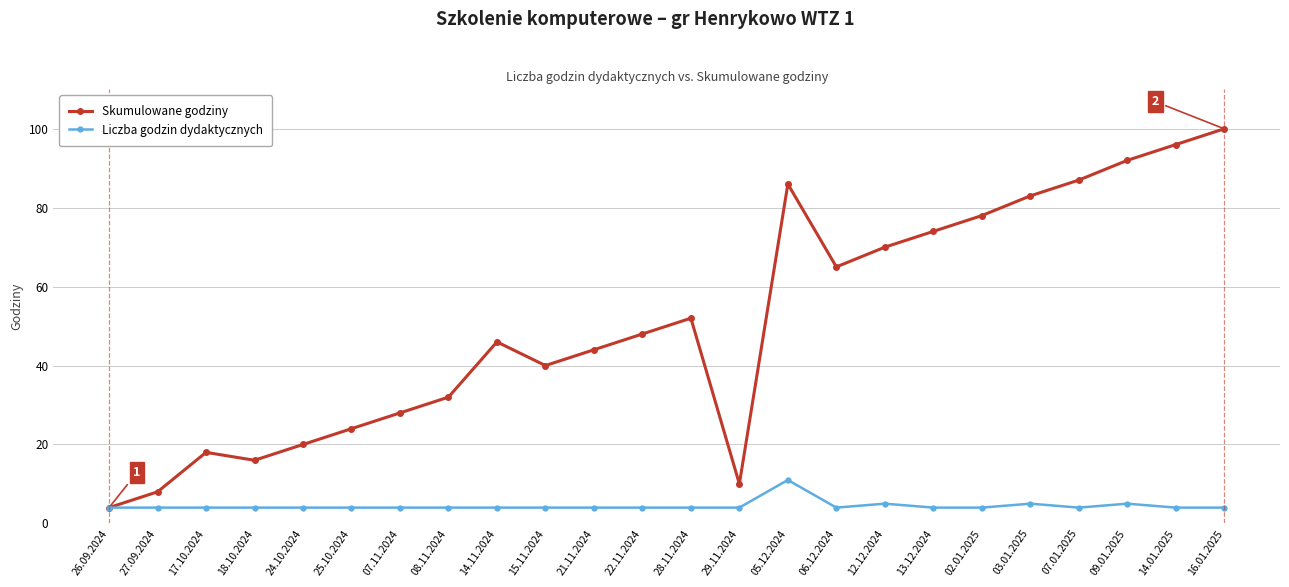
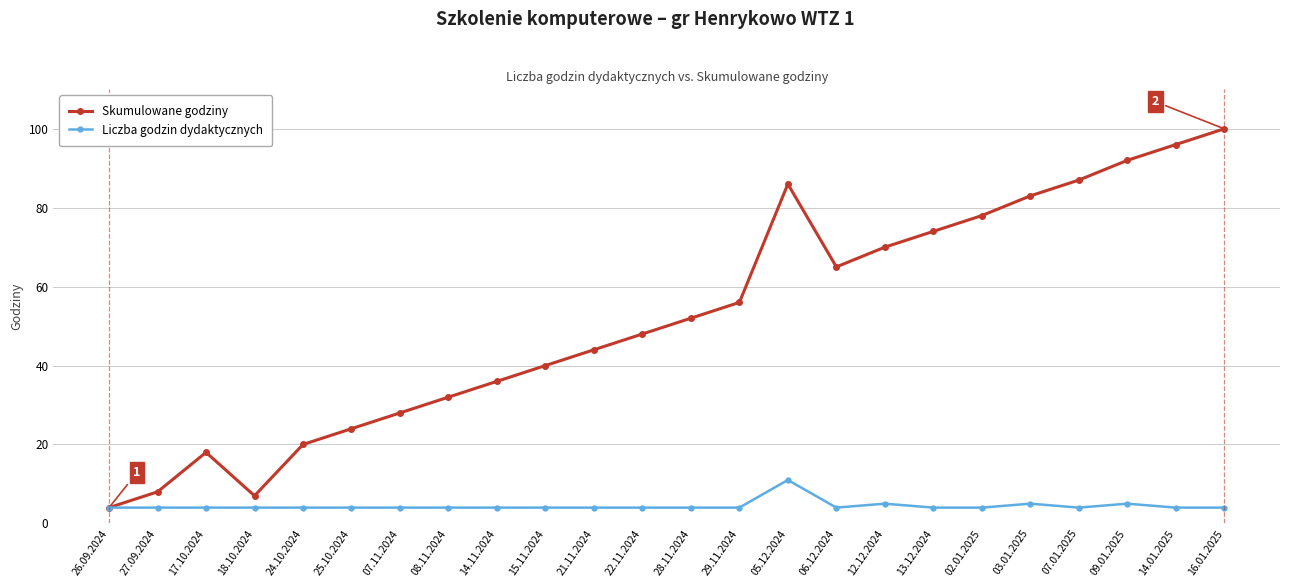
  {
    "Skumulowane godziny": {
      "27.09.2024": 8,
      "17.10.2024": 18,
-     "18.10.2024": 16,
+     "18.10.2024": 7,
      "24.10.2024": 20,
      "25.10.2024": 24,
      "07.11.2024": 28,
      "08.11.2024": 32,
-     "14.11.2024": 46,
+     "14.11.2024": 36,
      "15.11.2024": 40,
      "21.11.2024": 44,
      "22.11.2024": 48,
      "28.11.2024": 52,
-     "29.11.2024": 10,
+     "29.11.2024": 56,
      "05.12.2024": 86,
      "06.12.2024": 65,
      "12.12.2024": 70,
      "13.12.2024": 74,
      "02.01.2025": 78,
      "03.01.2025": 83,
      "07.01.2025": 87,
      "09.01.2025": 92,
      "14.01.2025": 96,
      "16.01.2025": 100
    },
    "Liczba godzin dydaktycznych": {
      "27.09.2024": 4,
      "17.10.2024": 4,
      "18.10.2024": 4,
      "24.10.2024": 4,
      "25.10.2024": 4,
      "07.11.2024": 4,
      "08.11.2024": 4,
      "14.11.2024": 4,
      "15.11.2024": 4,
      "21.11.2024": 4,
      "22.11.2024": 4,
      "28.11.2024": 4,
      "29.11.2024": 4,
      "05.12.2024": 11,
      "06.12.2024": 4,
      "12.12.2024": 5,
      "13.12.2024": 4,
      "02.01.2025": 4,
      "03.01.2025": 5,
      "07.01.2025": 4,
      "09.01.2025": 5,
      "14.01.2025": 4,
      "16.01.2025": 4
    }
  }
